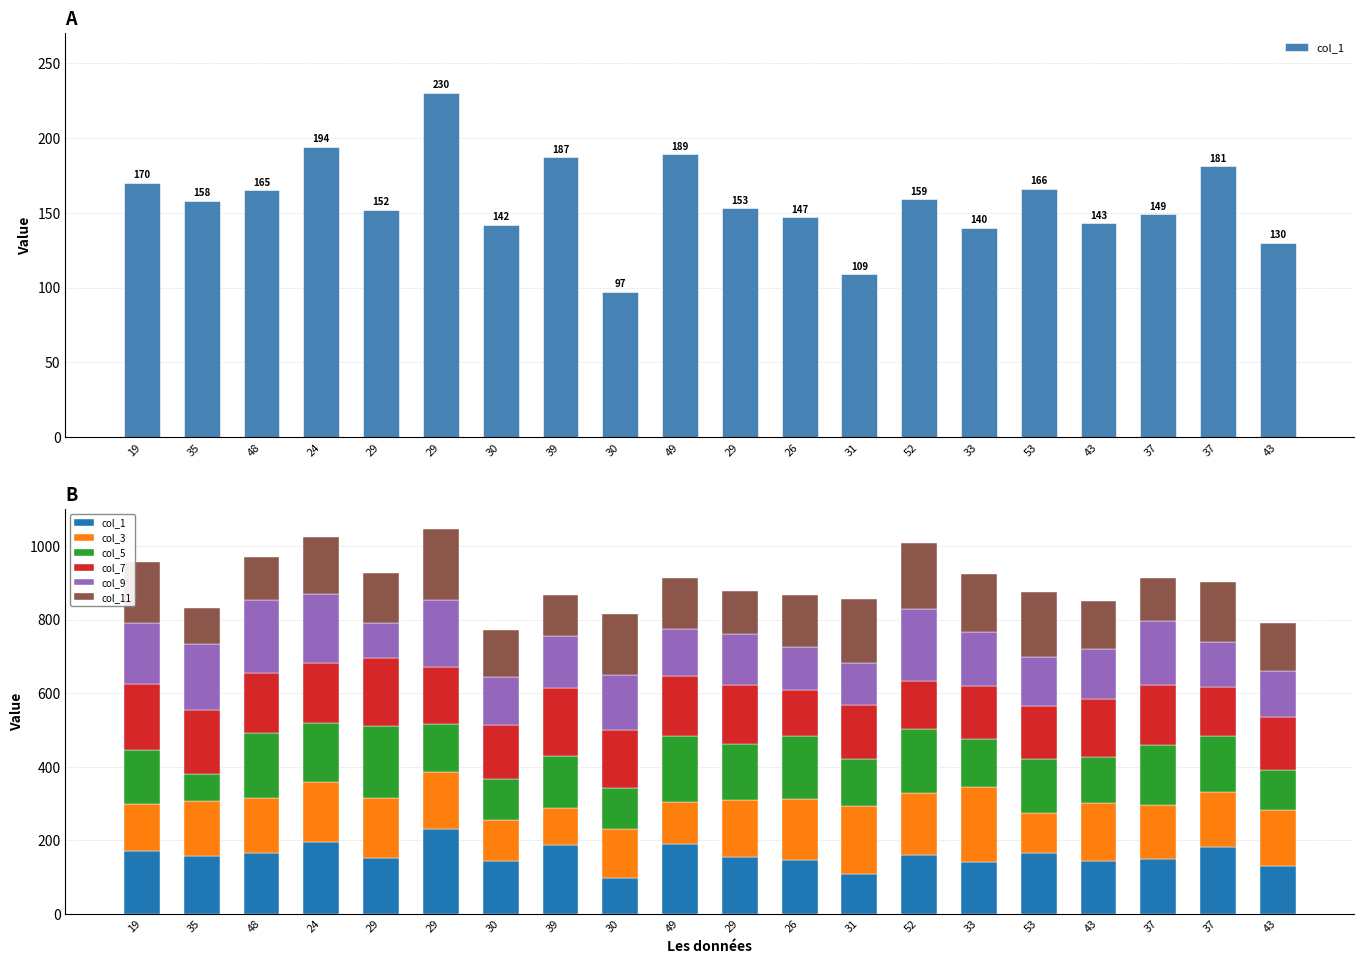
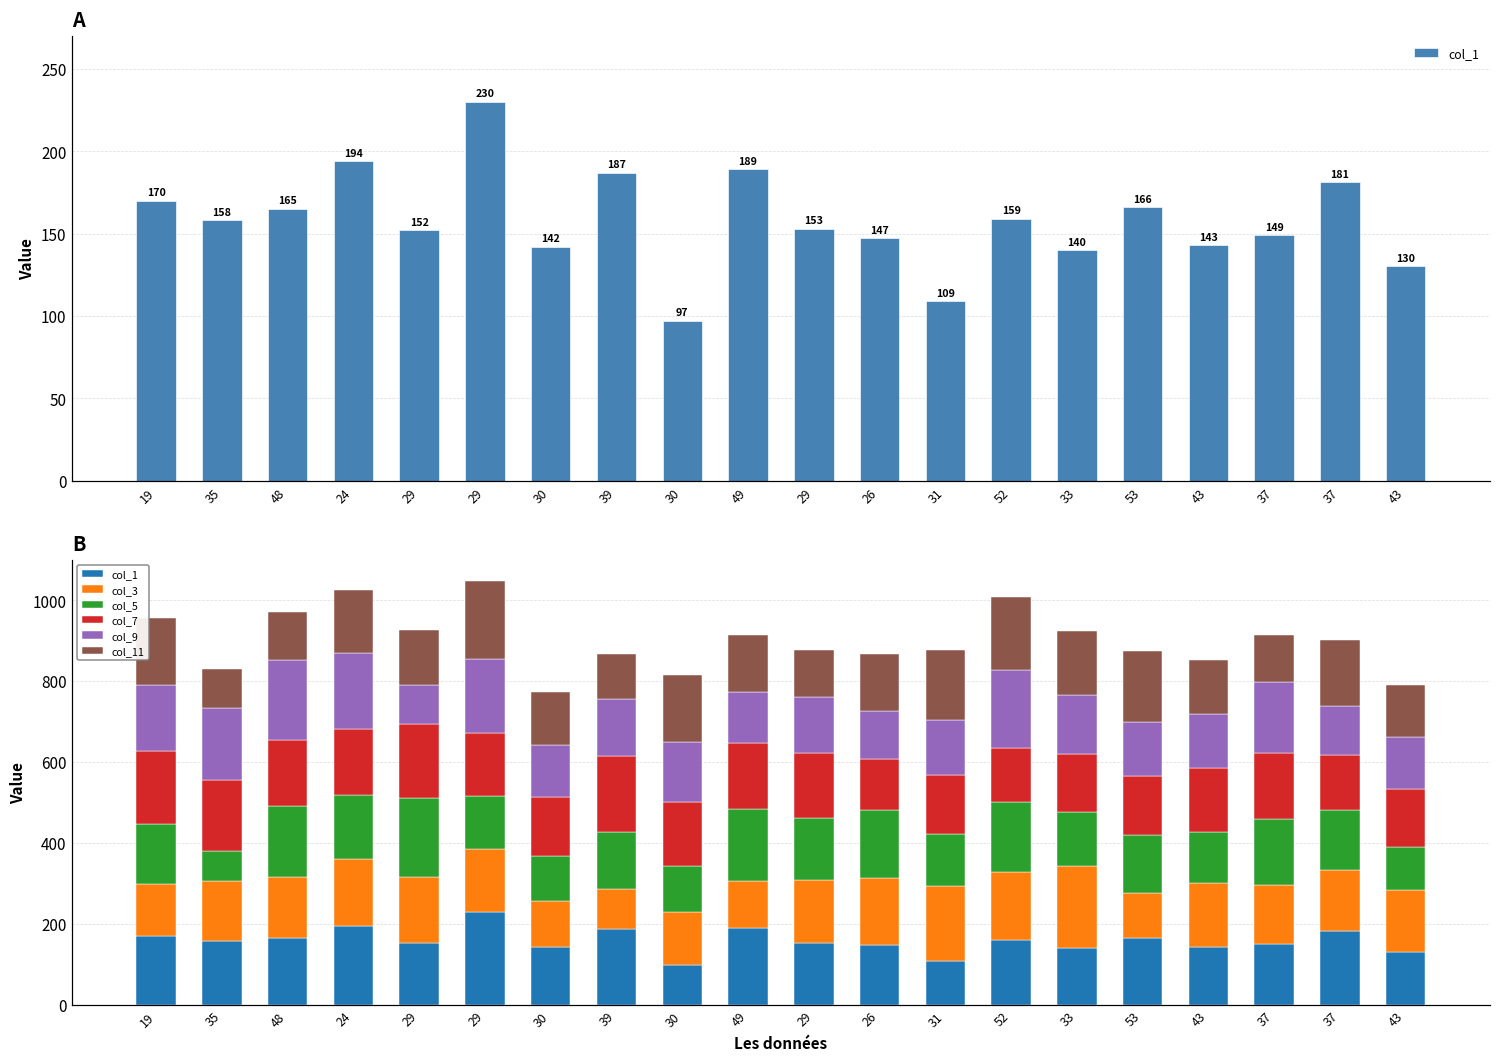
  {
    "A": {
      "19": 170,
      "35": 158,
      "48": 165,
      "24": 194,
      "39": 187,
      "49": 189,
      "26": 147,
      "31": 109,
      "52": 159,
      "33": 140,
      "53": 166
    },
    "B": {
      "col_1": {
        "19": 170,
        "35": 160,
        "48": 170,
        "24": 190,
        "39": 190,
        "49": 190,
        "26": 150,
        "31": 110,
        "52": 160,
        "33": 140,
        "53": 170
      },
      "col_3": {
        "19": 130,
        "35": 150,
        "48": 150,
        "24": 170,
        "39": 100,
        "49": 120,
        "26": 170,
        "31": 190,
        "52": 170,
        "33": 200,
        "53": 110
      },
      "col_5": {
        "19": 150,
        "35": 80,
        "48": 180,
        "24": 160,
        "39": 140,
        "49": 180,
        "26": 170,
        "31": 130,
        "52": 170,
        "33": 130,
        "53": 150
      },
      "col_7": {
        "19": 180,
        "35": 170,
        "48": 160,
        "24": 160,
        "39": 190,
        "49": 160,
        "26": 130,
        "31": 150,
        "52": 130,
        "33": 140,
        "53": 150
      },
      "col_9": {
        "19": 160,
        "35": 180,
        "48": 200,
        "24": 190,
        "39": 140,
        "49": 130,
        "26": 120,
-       "31": 120,
+       "31": 140,
        "52": 190,
        "33": 150,
        "53": 130
      },
      "col_11": {
        "19": 170,
        "35": 100,
        "48": 120,
        "24": 150,
        "39": 110,
        "49": 140,
        "26": 140,
        "31": 170,
        "52": 180,
        "33": 160,
        "53": 180
      }
    }
  }
